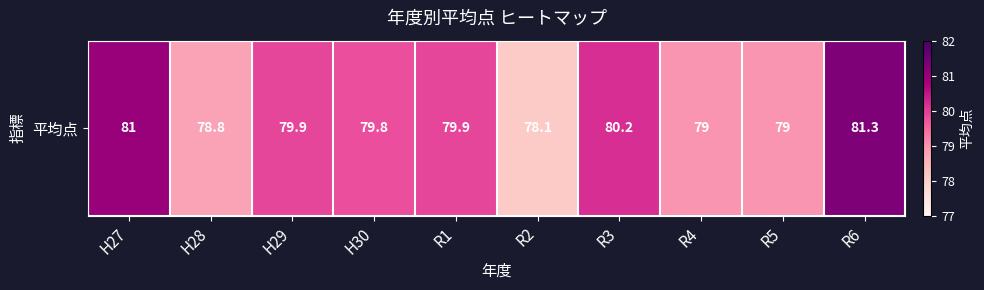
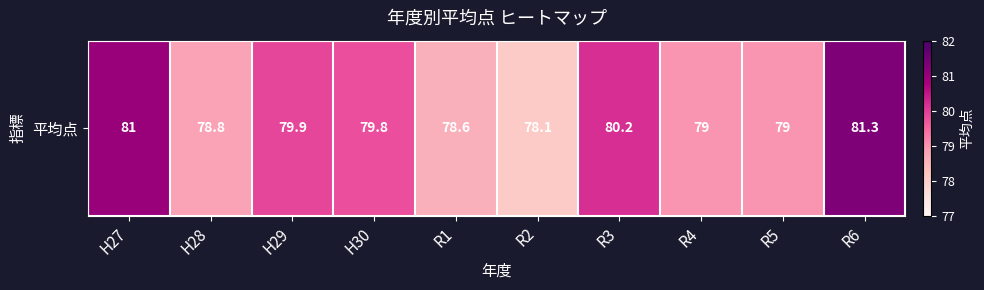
  {
    "平均点": {
      "H27": 81,
      "H28": 78.8,
      "H29": 79.9,
      "H30": 79.8,
-     "R1": 79.9,
+     "R1": 78.6,
      "R2": 78.1,
      "R3": 80.2,
      "R4": 79,
      "R5": 79,
      "R6": 81.3
    }
  }
